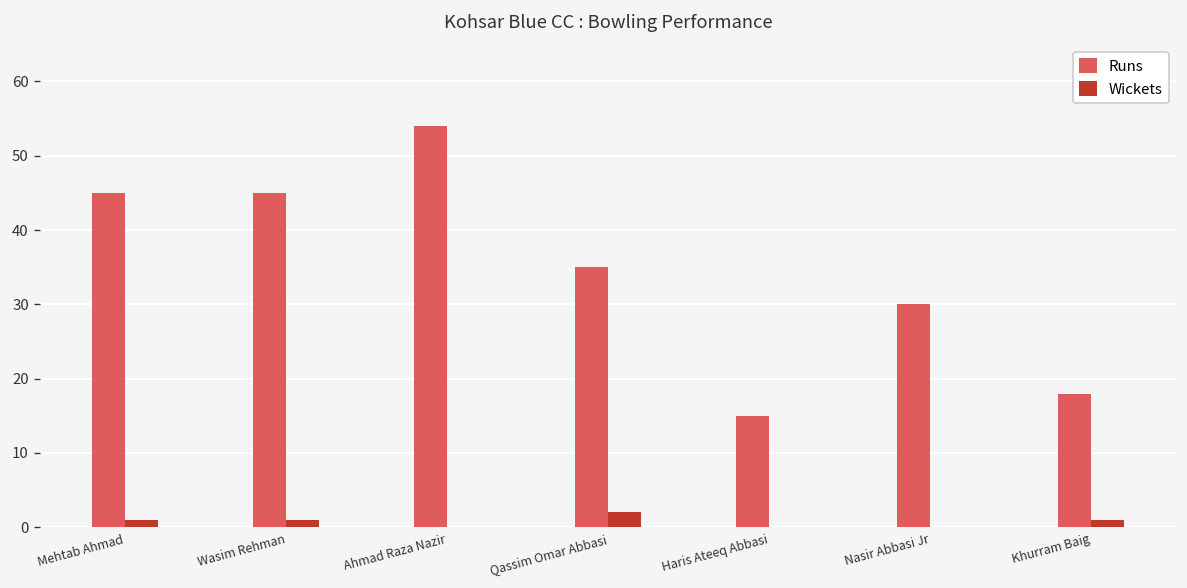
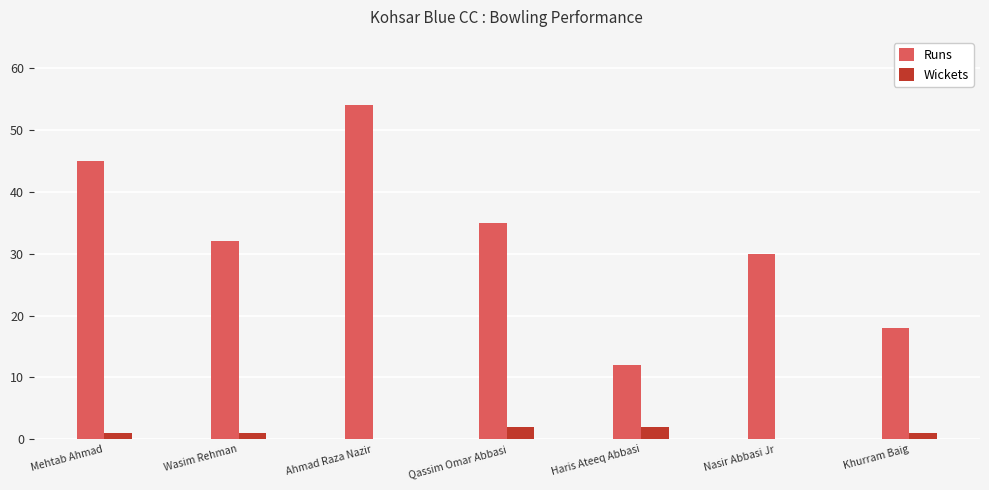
  {
    "Runs": {
      "Mehtab Ahmad": 45,
-     "Wasim Rehman": 45,
+     "Wasim Rehman": 32,
      "Ahmad Raza Nazir": 54,
      "Qassim Omar Abbasi": 35,
-     "Haris Ateeq Abbasi": 15,
+     "Haris Ateeq Abbasi": 12,
      "Nasir Abbasi Jr": 30,
      "Khurram Baig": 18
    },
    "Wickets": {
      "Mehtab Ahmad": 1,
      "Wasim Rehman": 1,
      "Ahmad Raza Nazir": 0,
      "Qassim Omar Abbasi": 2,
-     "Haris Ateeq Abbasi": 0,
+     "Haris Ateeq Abbasi": 2,
      "Nasir Abbasi Jr": 0,
      "Khurram Baig": 1
    }
  }
